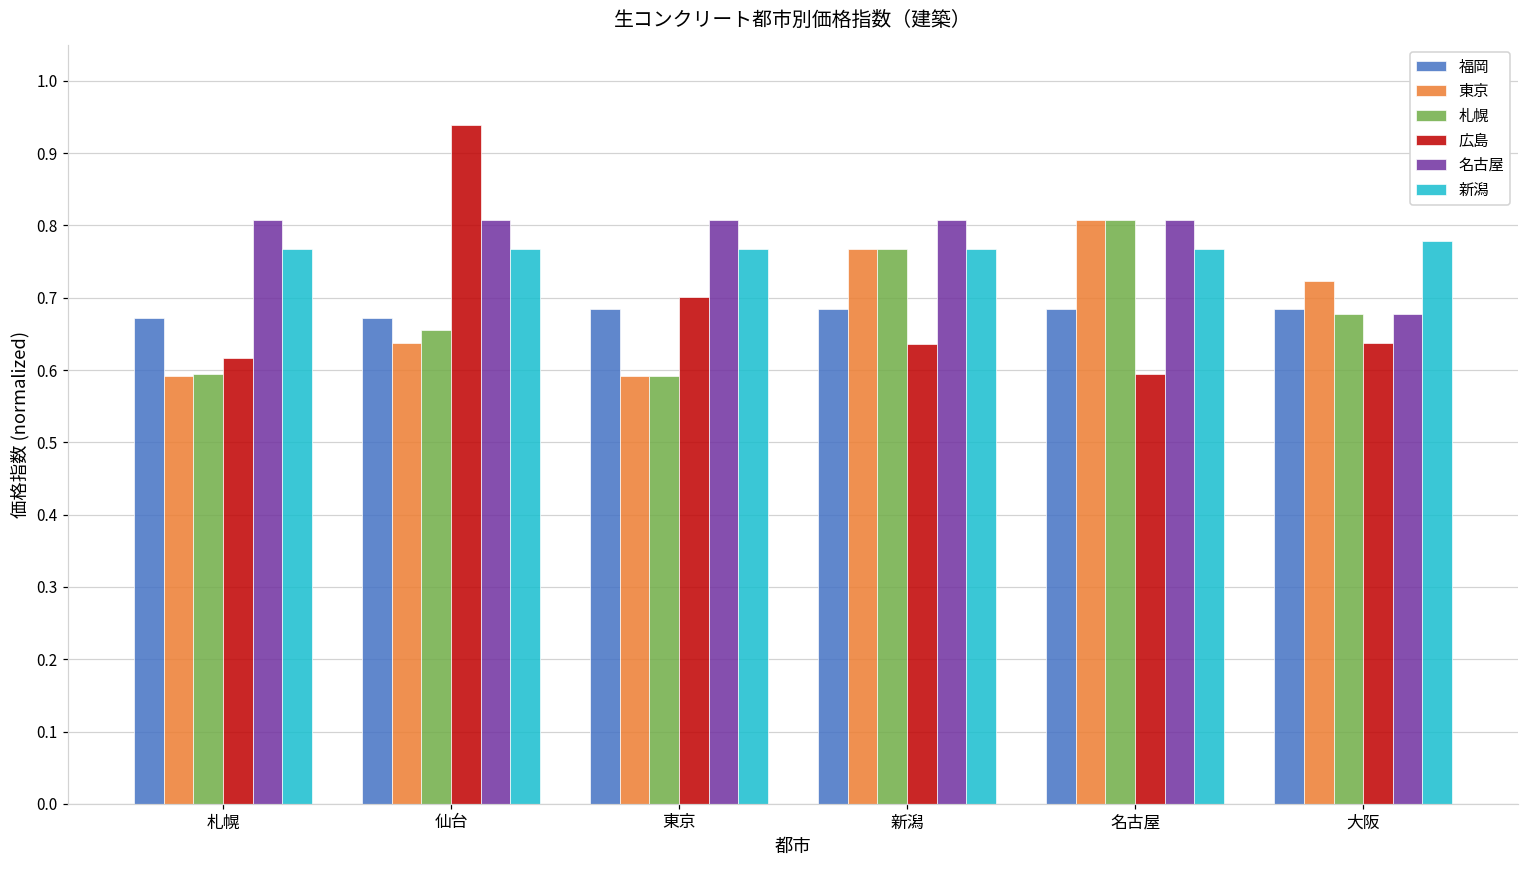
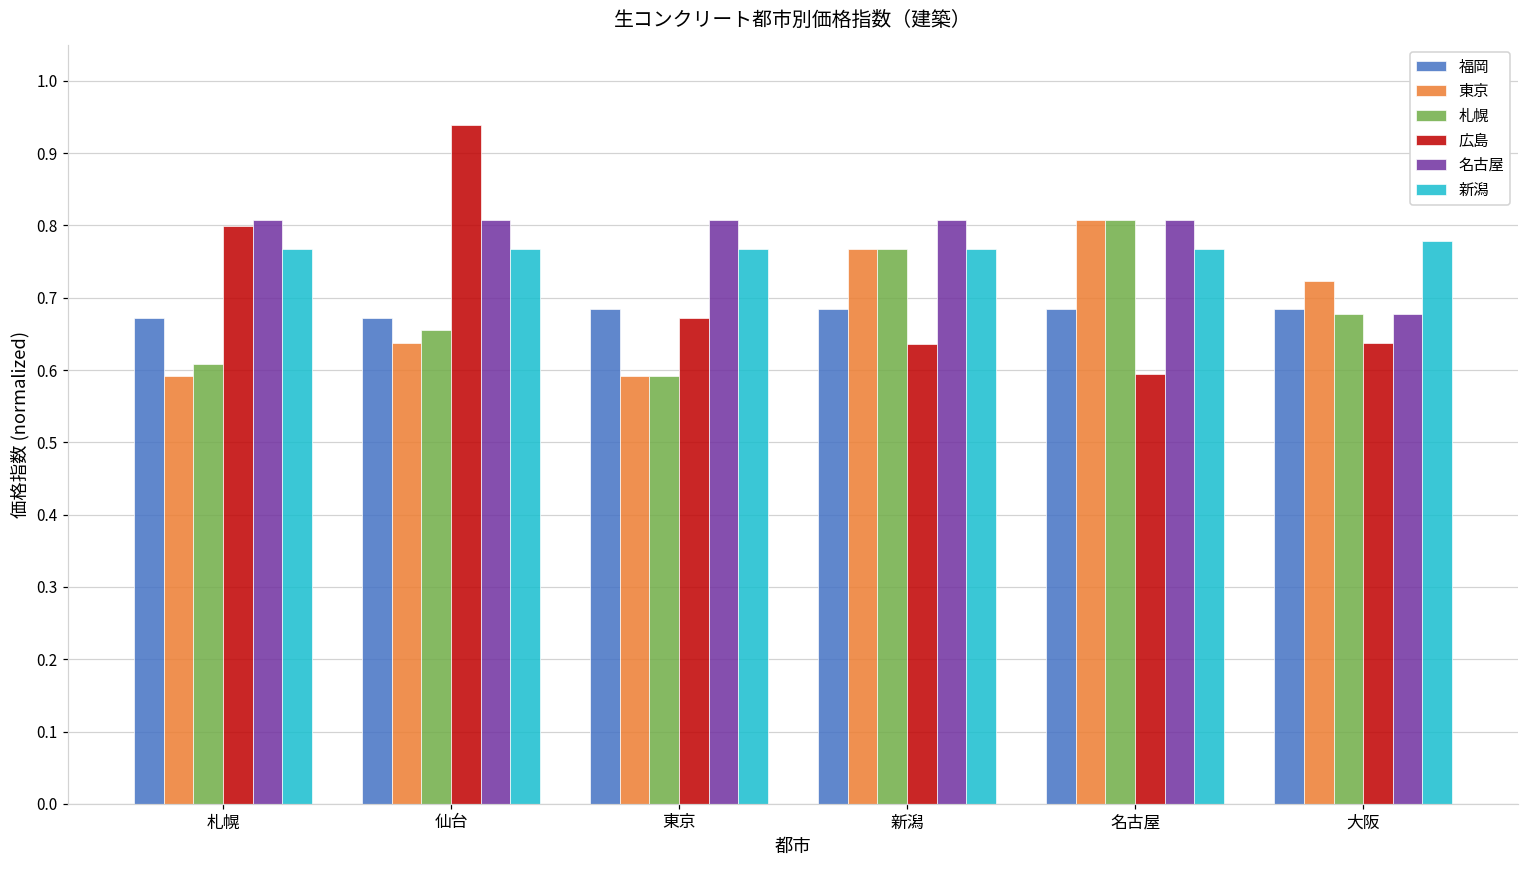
  {
    "福岡": {
      "札幌": 0.67,
      "仙台": 0.67,
      "東京": 0.68,
      "新潟": 0.68,
      "名古屋": 0.68,
      "大阪": 0.68
    },
    "東京": {
      "札幌": 0.59,
      "仙台": 0.64,
      "東京": 0.59,
      "新潟": 0.77,
      "名古屋": 0.81,
      "大阪": 0.72
    },
    "札幌": {
-     "札幌": 0.59,
+     "札幌": 0.61,
      "仙台": 0.66,
      "東京": 0.59,
      "新潟": 0.77,
      "名古屋": 0.81,
      "大阪": 0.68
    },
    "広島": {
-     "札幌": 0.62,
+     "札幌": 0.80,
      "仙台": 0.94,
-     "東京": 0.70,
+     "東京": 0.67,
      "新潟": 0.64,
      "名古屋": 0.59,
      "大阪": 0.64
    },
    "名古屋": {
      "札幌": 0.81,
      "仙台": 0.81,
      "東京": 0.81,
      "新潟": 0.81,
      "名古屋": 0.81,
      "大阪": 0.68
    },
    "新潟": {
      "札幌": 0.77,
      "仙台": 0.77,
      "東京": 0.77,
      "新潟": 0.77,
      "名古屋": 0.77,
      "大阪": 0.78
    }
  }
